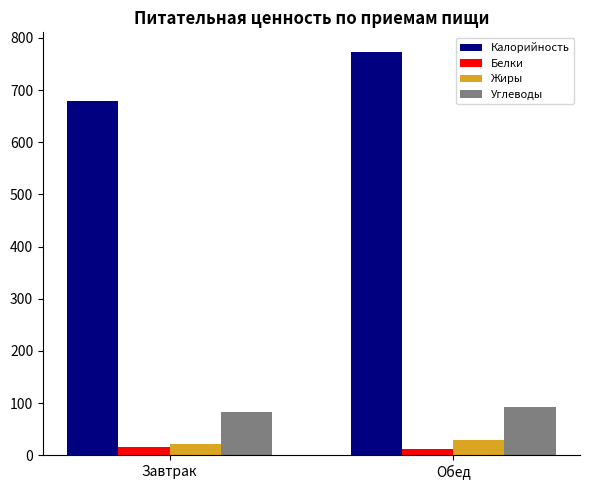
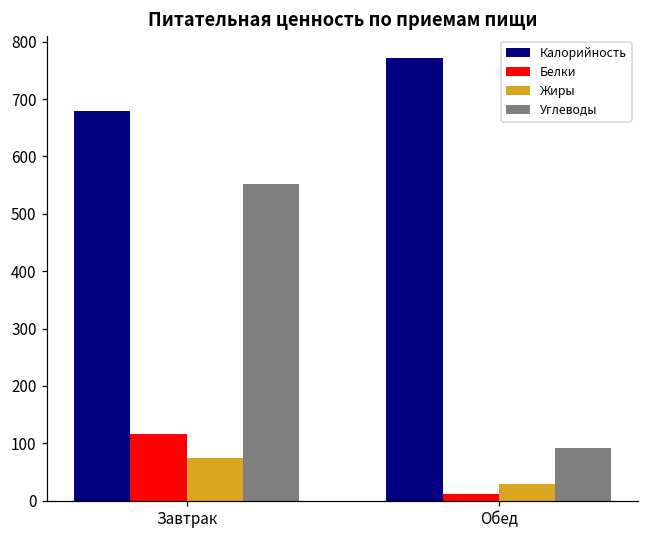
  {
    "Калорийность": {
      "Завтрак": 680,
      "Обед": 770
    },
    "Белки": {
-     "Завтрак": 20,
+     "Завтрак": 120,
      "Обед": 10
    },
    "Жиры": {
-     "Завтрак": 20,
+     "Завтрак": 70,
      "Обед": 30
    },
    "Углеводы": {
-     "Завтрак": 80,
+     "Завтрак": 550,
      "Обед": 90
    }
  }
